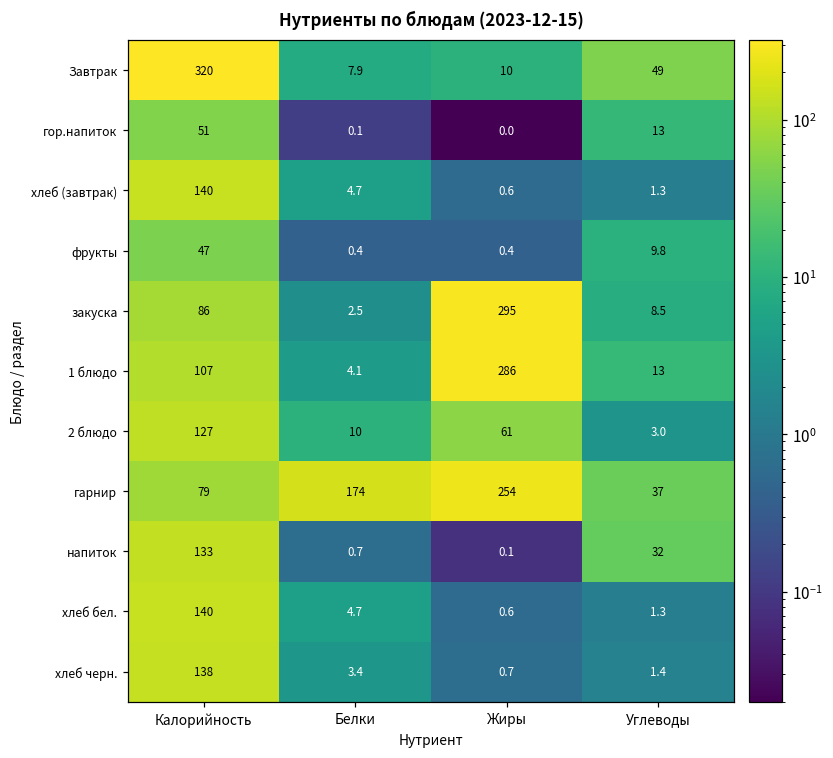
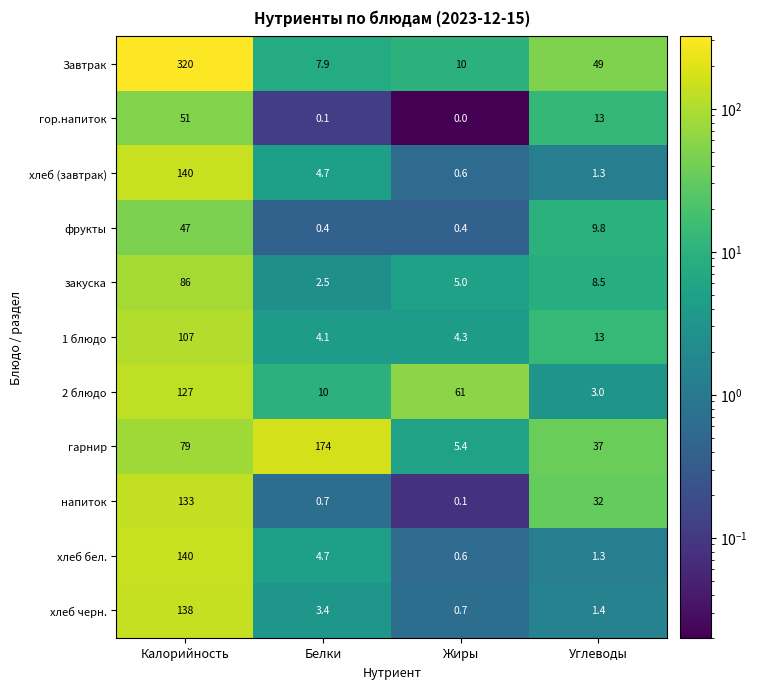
  {
    "Завтрак": {
      "Калорийность": 320,
      "Белки": 7.9,
      "Жиры": 10,
      "Углеводы": 49
    },
    "гор.напиток": {
      "Калорийность": 51,
      "Белки": 0.1,
      "Жиры": 0.0,
      "Углеводы": 13
    },
    "хлеб (завтрак)": {
      "Калорийность": 140,
      "Белки": 4.7,
      "Жиры": 0.6,
      "Углеводы": 1.3
    },
    "фрукты": {
      "Калорийность": 47,
      "Белки": 0.4,
      "Жиры": 0.4,
      "Углеводы": 9.8
    },
    "закуска": {
      "Калорийность": 86,
      "Белки": 2.5,
-     "Жиры": 295,
+     "Жиры": 5.0,
      "Углеводы": 8.5
    },
    "1 блюдо": {
      "Калорийность": 107,
      "Белки": 4.1,
-     "Жиры": 286,
+     "Жиры": 4.3,
      "Углеводы": 13
    },
    "2 блюдо": {
      "Калорийность": 127,
      "Белки": 10,
      "Жиры": 61,
      "Углеводы": 3.0
    },
    "гарнир": {
      "Калорийность": 79,
      "Белки": 174,
-     "Жиры": 254,
+     "Жиры": 5.4,
      "Углеводы": 37
    },
    "напиток": {
      "Калорийность": 133,
      "Белки": 0.7,
      "Жиры": 0.1,
      "Углеводы": 32
    },
    "хлеб бел.": {
      "Калорийность": 140,
      "Белки": 4.7,
      "Жиры": 0.6,
      "Углеводы": 1.3
    },
    "хлеб черн.": {
      "Калорийность": 138,
      "Белки": 3.4,
      "Жиры": 0.7,
      "Углеводы": 1.4
    }
  }
